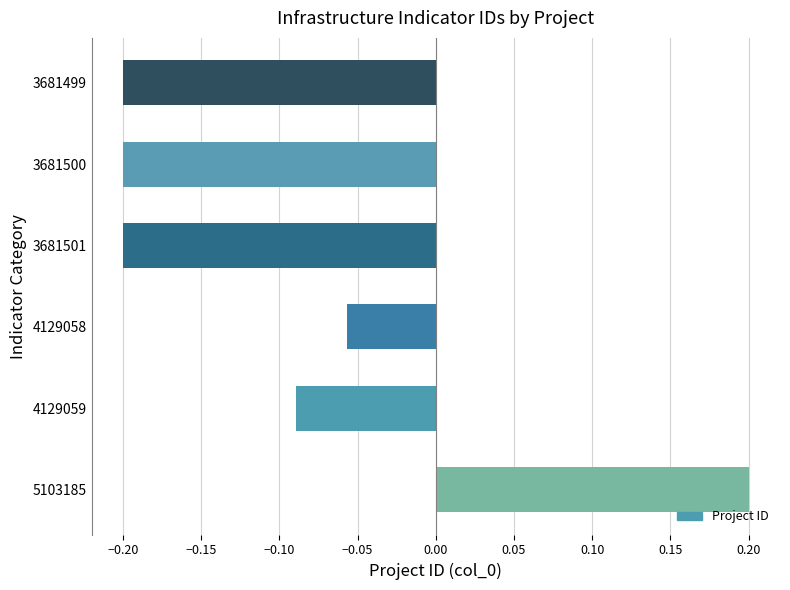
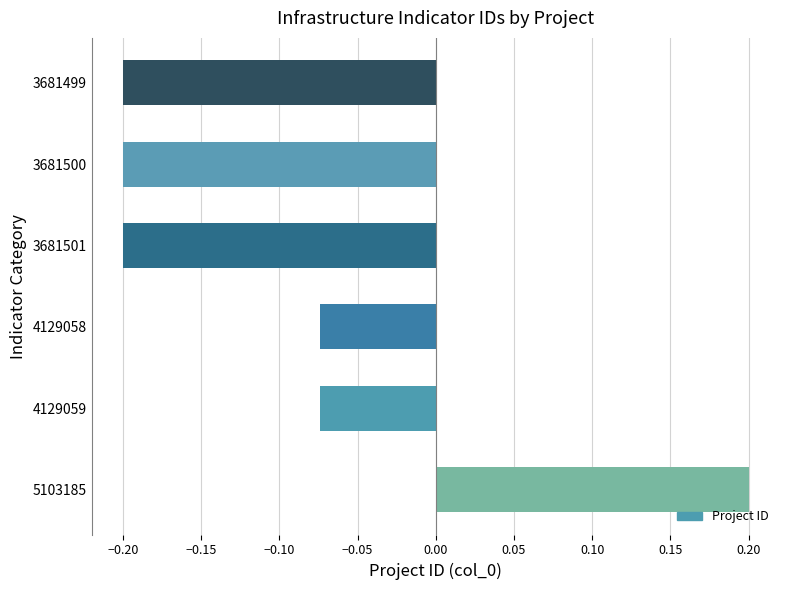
  {
    "3681499": -0.200,
    "3681500": -0.200,
    "3681501": -0.200,
-   "4129058": -0.057,
-   "4129059": -0.089,
+   "4129058": -0.074,
+   "4129059": -0.074,
    "5103185": 0.200
  }
